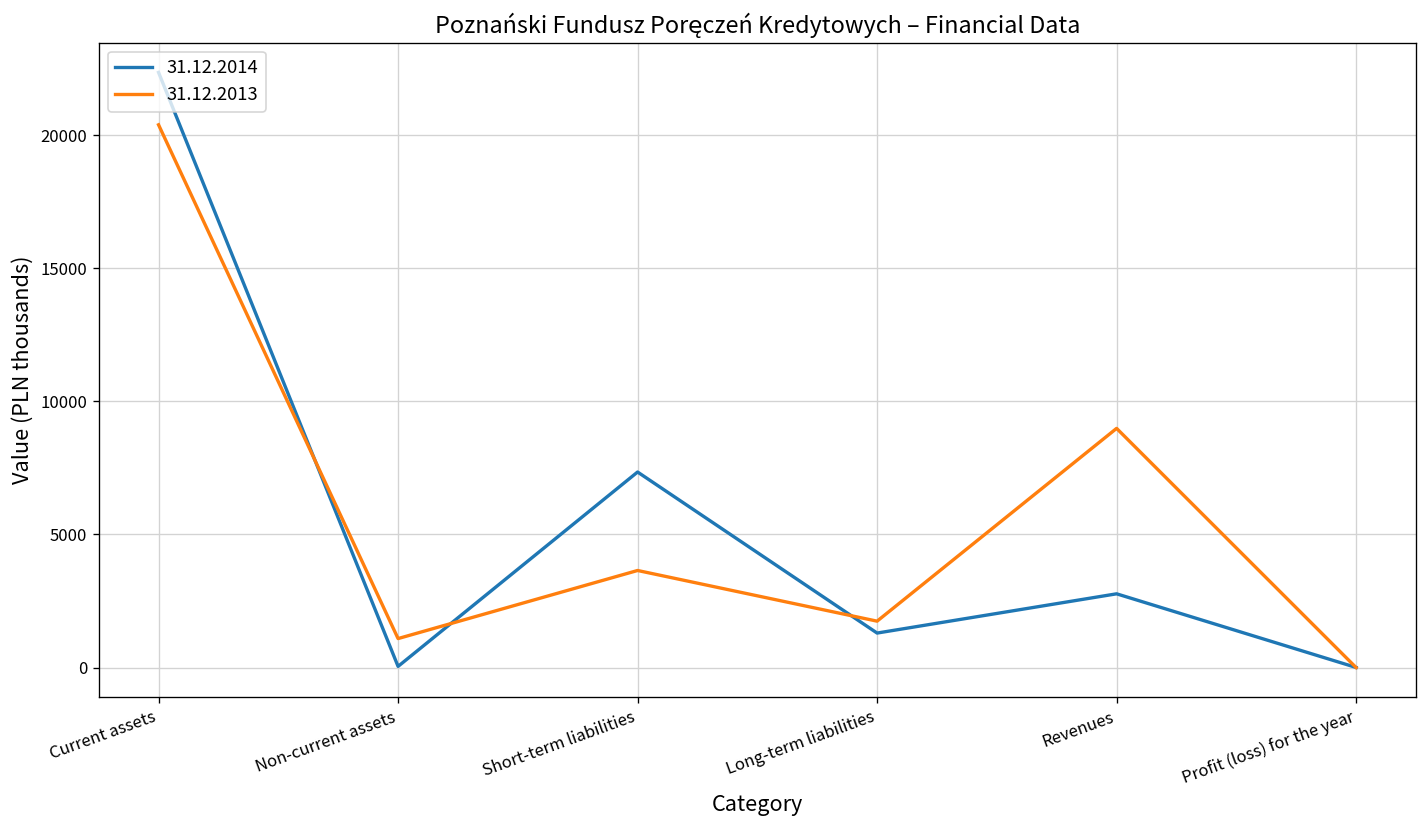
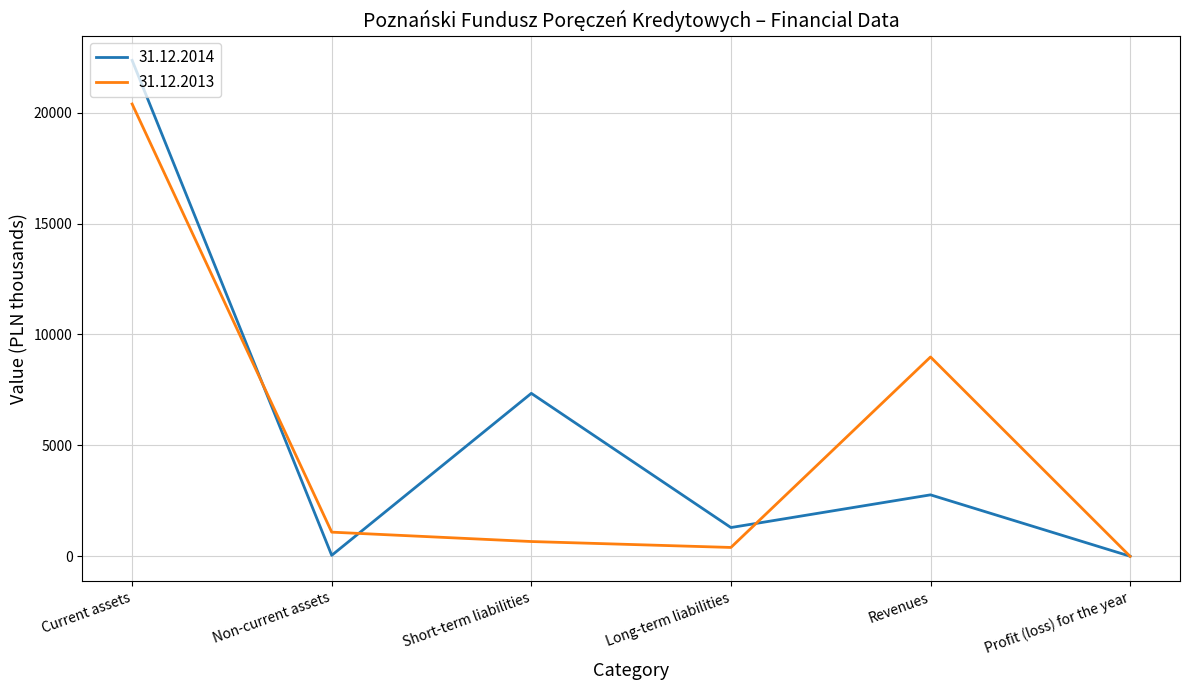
  {
    "31.12.2014": {
      "Non-current assets": 0,
      "Short-term liabilities": 7300,
      "Long-term liabilities": 1300,
      "Revenues": 2800
    },
    "31.12.2013": {
      "Current assets": 20400,
      "Non-current assets": 1100,
-     "Short-term liabilities": 3600,
-     "Long-term liabilities": 1700,
+     "Short-term liabilities": 700,
+     "Long-term liabilities": 400,
      "Revenues": 9000
    }
  }
